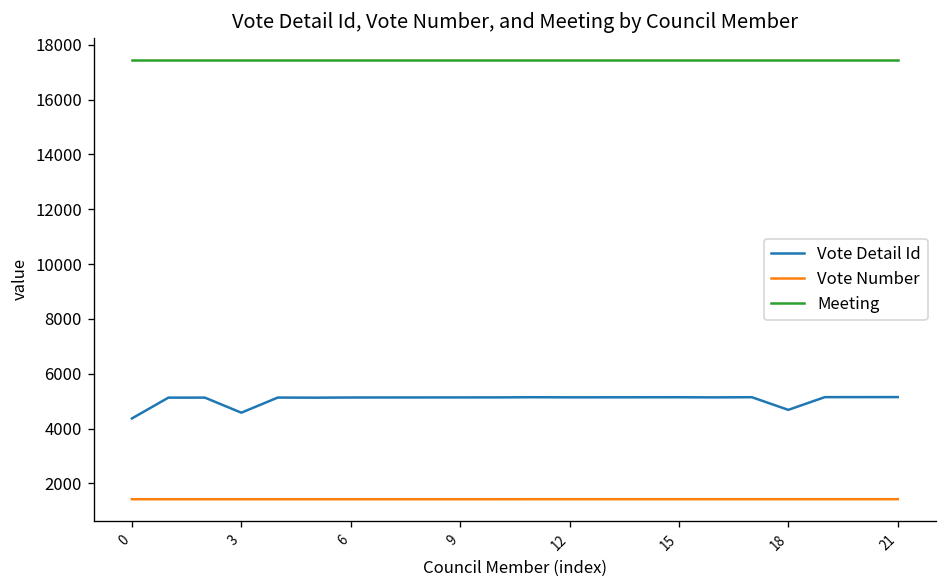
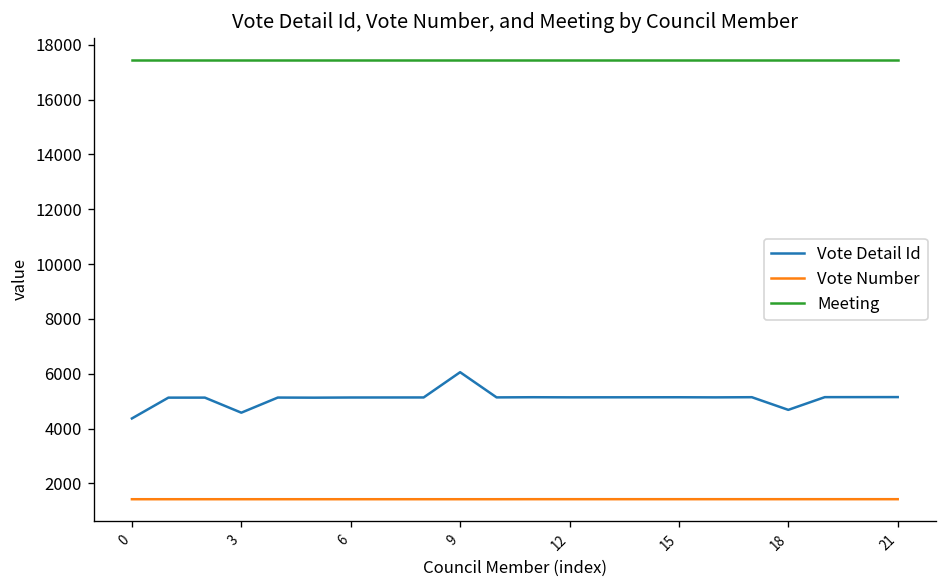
  {
    "Vote Detail Id": {
      "0": 4400,
      "3": 4600,
      "6": 5100,
-     "9": 5100,
+     "9": 6100,
      "12": 5100,
      "15": 5100,
      "18": 4700,
      "21": 5100
    },
    "Vote Number": {
      "0": 1400,
      "3": 1400,
      "6": 1400,
      "9": 1400,
      "12": 1400,
      "15": 1400,
      "18": 1400,
      "21": 1400
    },
    "Meeting": {
      "0": 17500,
      "3": 17500,
      "6": 17500,
      "9": 17500,
      "12": 17500,
      "15": 17500,
      "18": 17500,
      "21": 17500
    }
  }
